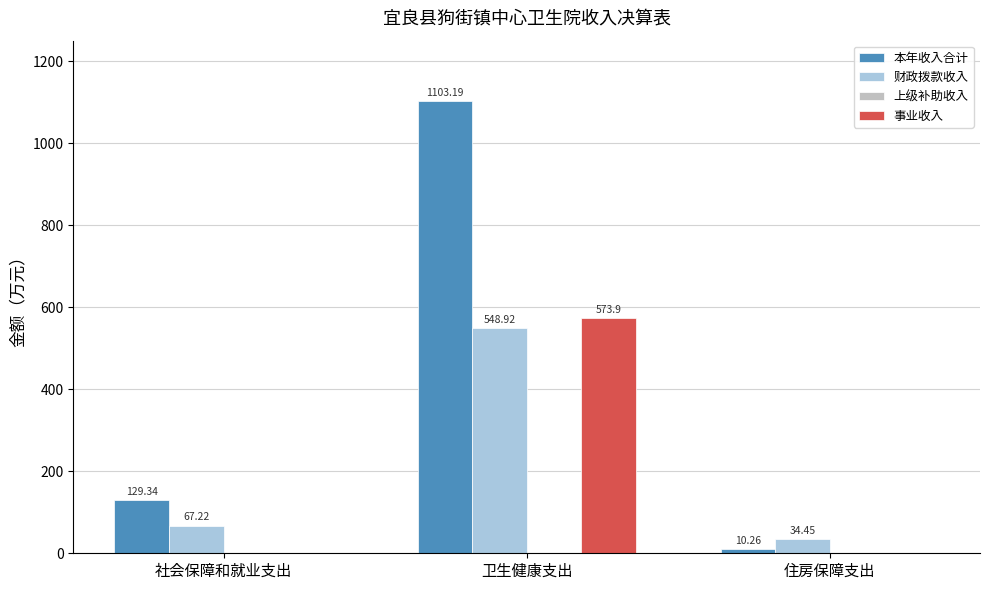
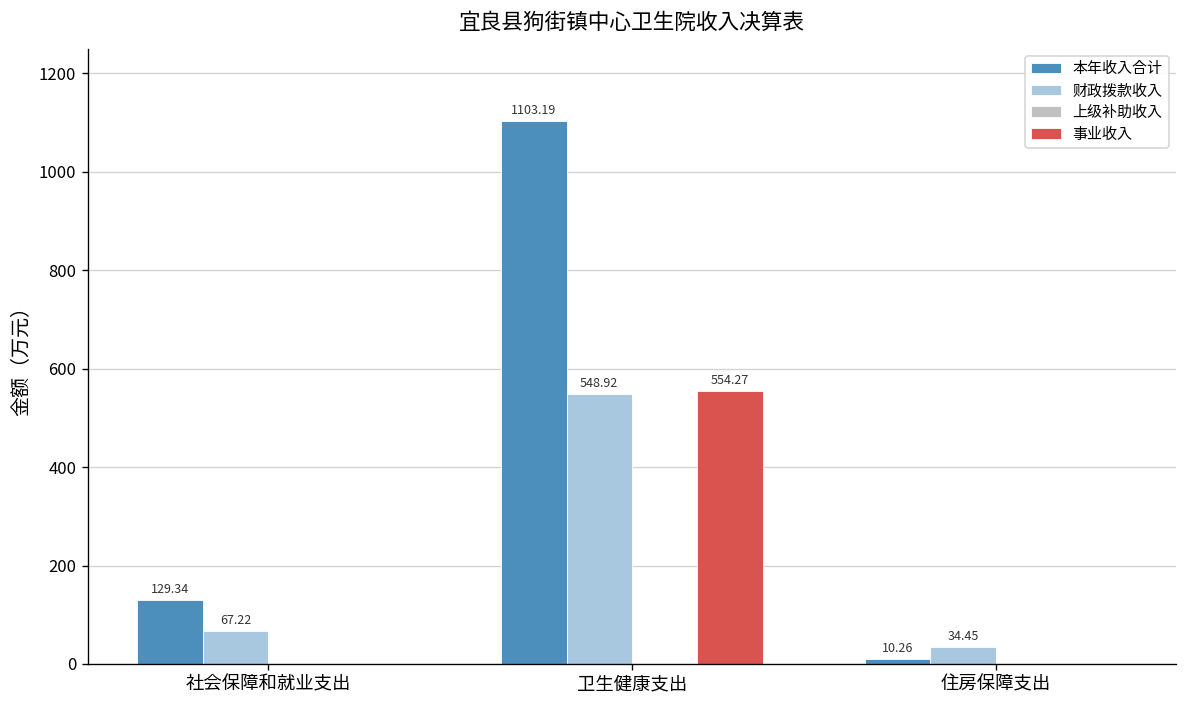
  {
    "本年收入合计": {
      "社会保障和就业支出": 129.34,
      "卫生健康支出": 1103.19,
      "住房保障支出": 10.26
    },
    "事业收入": {
-     "卫生健康支出": 573.9
+     "卫生健康支出": 554.27
    }
  }
